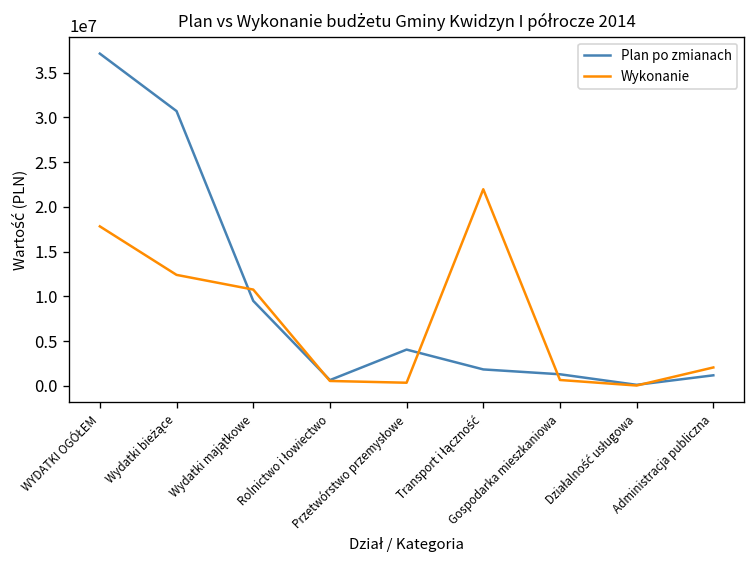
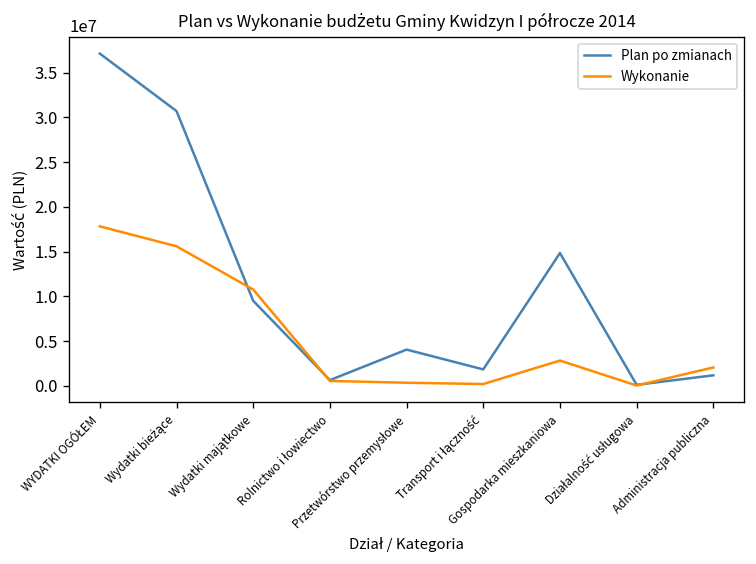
  {
    "Plan po zmianach": {
      "WYDATKI OGÓŁEM": 37000000,
      "Wydatki bieżące": 31000000,
      "Wydatki majątkowe": 9000000,
      "Przetwórstwo przemysłowe": 4000000,
      "Transport i łączność": 2000000,
-     "Gospodarka mieszkaniowa": 1000000,
+     "Gospodarka mieszkaniowa": 15000000,
      "Administracja publiczna": 1000000
    },
    "Wykonanie": {
      "WYDATKI OGÓŁEM": 18000000,
-     "Wydatki bieżące": 12000000,
+     "Wydatki bieżące": 16000000,
      "Wydatki majątkowe": 11000000,
      "Przetwórstwo przemysłowe": 0,
-     "Transport i łączność": 22000000,
-     "Gospodarka mieszkaniowa": 1000000,
+     "Transport i łączność": 0,
+     "Gospodarka mieszkaniowa": 3000000,
      "Administracja publiczna": 2000000
    }
  }
